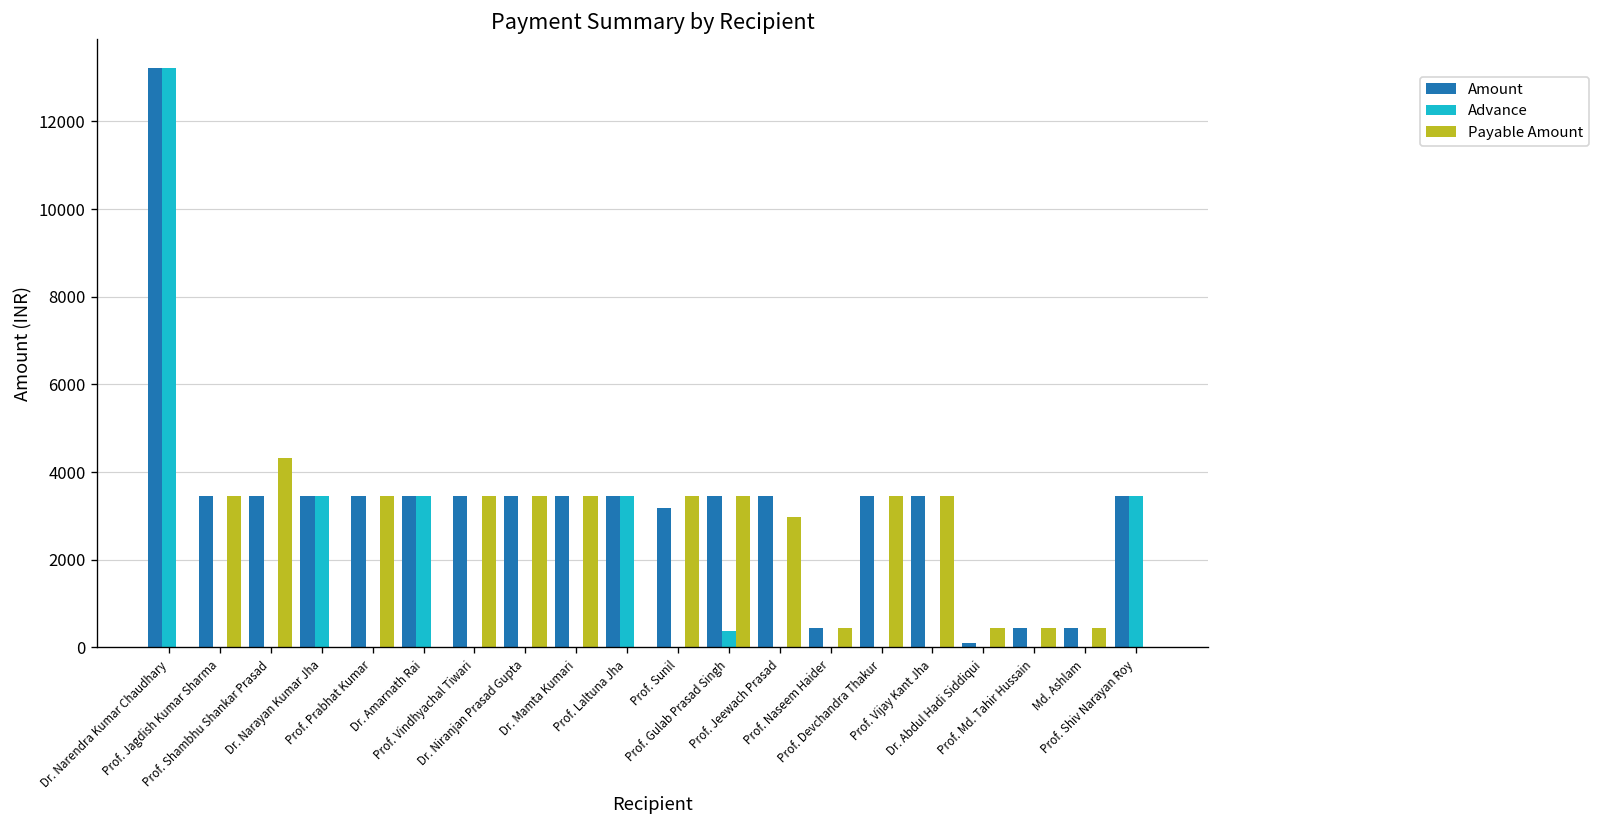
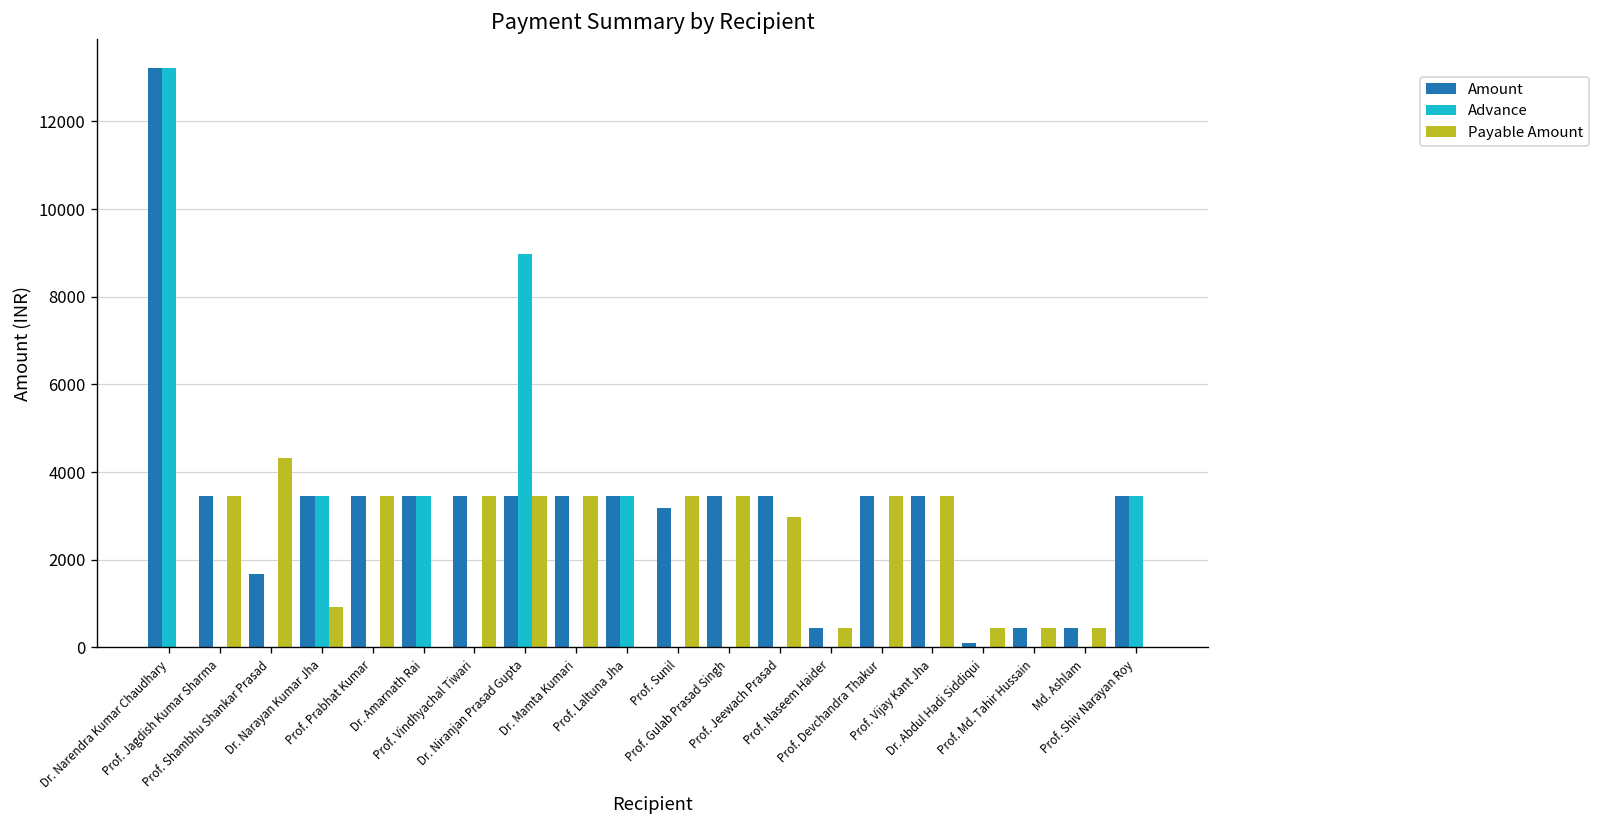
  {
    "Amount": {
      "Dr. Narendra Kumar Chaudhary": 13200,
      "Prof. Jagdish Kumar Sharma": 3500,
-     "Prof. Shambhu Shankar Prasad": 3500,
+     "Prof. Shambhu Shankar Prasad": 1700,
      "Dr. Narayan Kumar Jha": 3500,
      "Prof. Prabhat Kumar": 3500,
      "Dr. Amarnath Rai": 3500,
      "Prof. Vindhyachal Tiwari": 3500,
      "Dr. Niranjan Prasad Gupta": 3500,
      "Dr. Mamta Kumari": 3500,
      "Prof. Laltuna Jha": 3500,
      "Prof. Sunil": 3200,
      "Prof. Gulab Prasad Singh": 3500,
      "Prof. Jeewach Prasad": 3500,
      "Prof. Naseem Haider": 500,
      "Prof. Devchandra Thakur": 3500,
      "Prof. Vijay Kant Jha": 3500,
      "Dr. Abdul Hadi Siddiqui": 100,
      "Prof. Md. Tahir Hussain": 500,
      "Md. Ashlam": 500,
      "Prof. Shiv Narayan Roy": 3500
    },
    "Advance": {
      "Dr. Narendra Kumar Chaudhary": 13200,
      "Prof. Jagdish Kumar Sharma": 0,
      "Prof. Shambhu Shankar Prasad": 0,
      "Dr. Narayan Kumar Jha": 3500,
      "Prof. Prabhat Kumar": 0,
      "Dr. Amarnath Rai": 3500,
      "Prof. Vindhyachal Tiwari": 0,
-     "Dr. Niranjan Prasad Gupta": 0,
+     "Dr. Niranjan Prasad Gupta": 9000,
      "Dr. Mamta Kumari": 0,
      "Prof. Laltuna Jha": 3500,
      "Prof. Sunil": 0,
-     "Prof. Gulab Prasad Singh": 400,
+     "Prof. Gulab Prasad Singh": 0,
      "Prof. Jeewach Prasad": 0,
      "Prof. Naseem Haider": 0,
      "Prof. Devchandra Thakur": 0,
      "Prof. Vijay Kant Jha": 0,
      "Dr. Abdul Hadi Siddiqui": 0,
      "Prof. Md. Tahir Hussain": 0,
      "Md. Ashlam": 0,
      "Prof. Shiv Narayan Roy": 3500
    },
    "Payable Amount": {
      "Dr. Narendra Kumar Chaudhary": 0,
      "Prof. Jagdish Kumar Sharma": 3500,
      "Prof. Shambhu Shankar Prasad": 4300,
-     "Dr. Narayan Kumar Jha": 0,
+     "Dr. Narayan Kumar Jha": 900,
      "Prof. Prabhat Kumar": 3500,
      "Dr. Amarnath Rai": 0,
      "Prof. Vindhyachal Tiwari": 3500,
      "Dr. Niranjan Prasad Gupta": 3500,
      "Dr. Mamta Kumari": 3500,
      "Prof. Laltuna Jha": 0,
      "Prof. Sunil": 3500,
      "Prof. Gulab Prasad Singh": 3500,
      "Prof. Jeewach Prasad": 3000,
      "Prof. Naseem Haider": 500,
      "Prof. Devchandra Thakur": 3500,
      "Prof. Vijay Kant Jha": 3500,
      "Dr. Abdul Hadi Siddiqui": 500,
      "Prof. Md. Tahir Hussain": 500,
      "Md. Ashlam": 500,
      "Prof. Shiv Narayan Roy": 0
    }
  }
